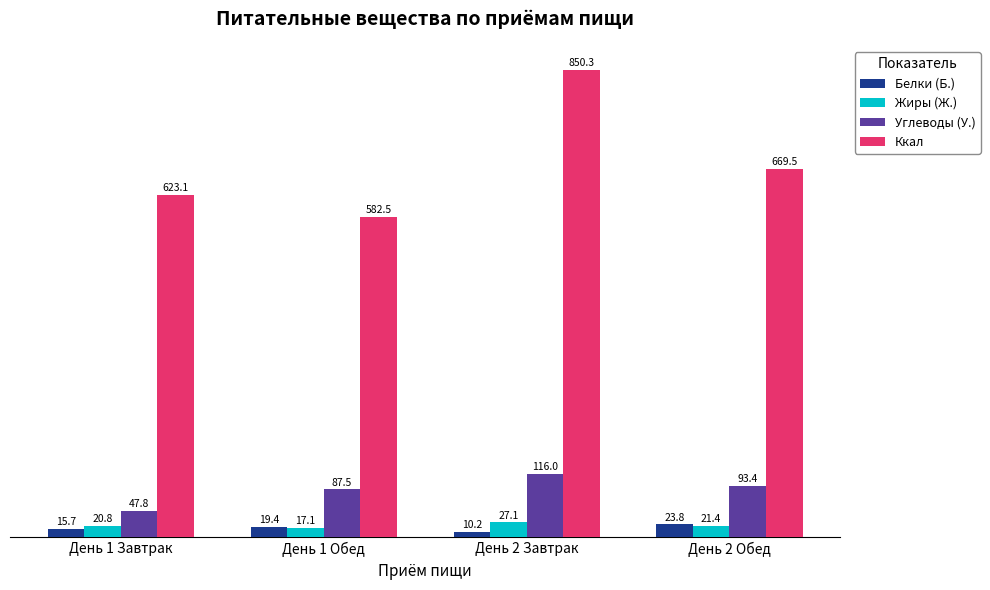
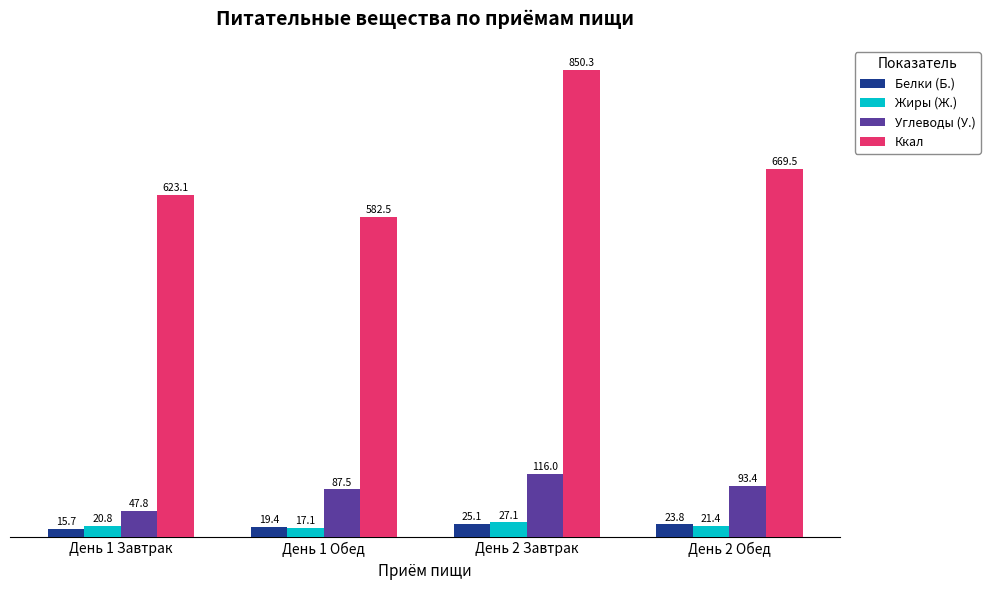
  {
    "Белки (Б.)": {
      "День 1 Завтрак": 15.7,
      "День 1 Обед": 19.4,
-     "День 2 Завтрак": 10.2,
+     "День 2 Завтрак": 25.1,
      "День 2 Обед": 23.8
    },
    "Жиры (Ж.)": {
      "День 1 Завтрак": 20.8,
      "День 1 Обед": 17.1,
      "День 2 Завтрак": 27.1,
      "День 2 Обед": 21.4
    },
    "Углеводы (У.)": {
      "День 1 Завтрак": 47.8,
      "День 1 Обед": 87.5,
      "День 2 Завтрак": 116.0,
      "День 2 Обед": 93.4
    },
    "Ккал": {
      "День 1 Завтрак": 623.1,
      "День 1 Обед": 582.5,
      "День 2 Завтрак": 850.3,
      "День 2 Обед": 669.5
    }
  }
